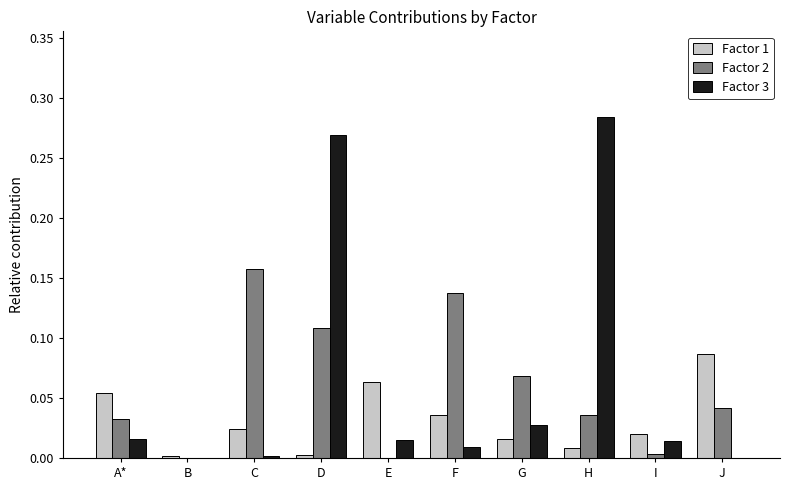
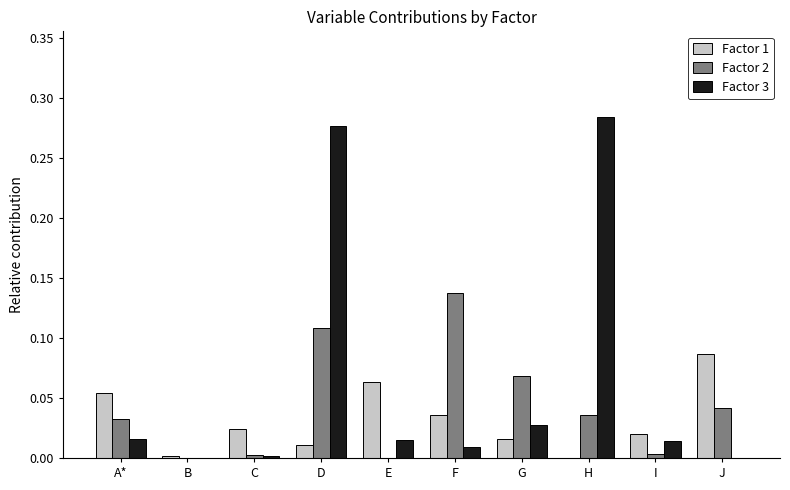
  {
    "Factor 1": {
      "A*": 0.054,
      "C": 0.024,
-     "D": 0.003,
+     "D": 0.011,
      "E": 0.063,
      "F": 0.036,
      "G": 0.016,
-     "H": 0.008,
+     "H": 0.000,
      "I": 0.020,
      "J": 0.086
    },
    "Factor 2": {
      "A*": 0.032,
-     "C": 0.157,
+     "C": 0.003,
      "D": 0.108,
      "F": 0.137,
      "G": 0.068,
      "H": 0.036,
      "I": 0.004,
      "J": 0.041
    },
    "Factor 3": {
      "A*": 0.016,
-     "D": 0.269,
+     "D": 0.276,
      "E": 0.015,
      "F": 0.009,
      "G": 0.028,
      "H": 0.284,
      "I": 0.014
    }
  }
